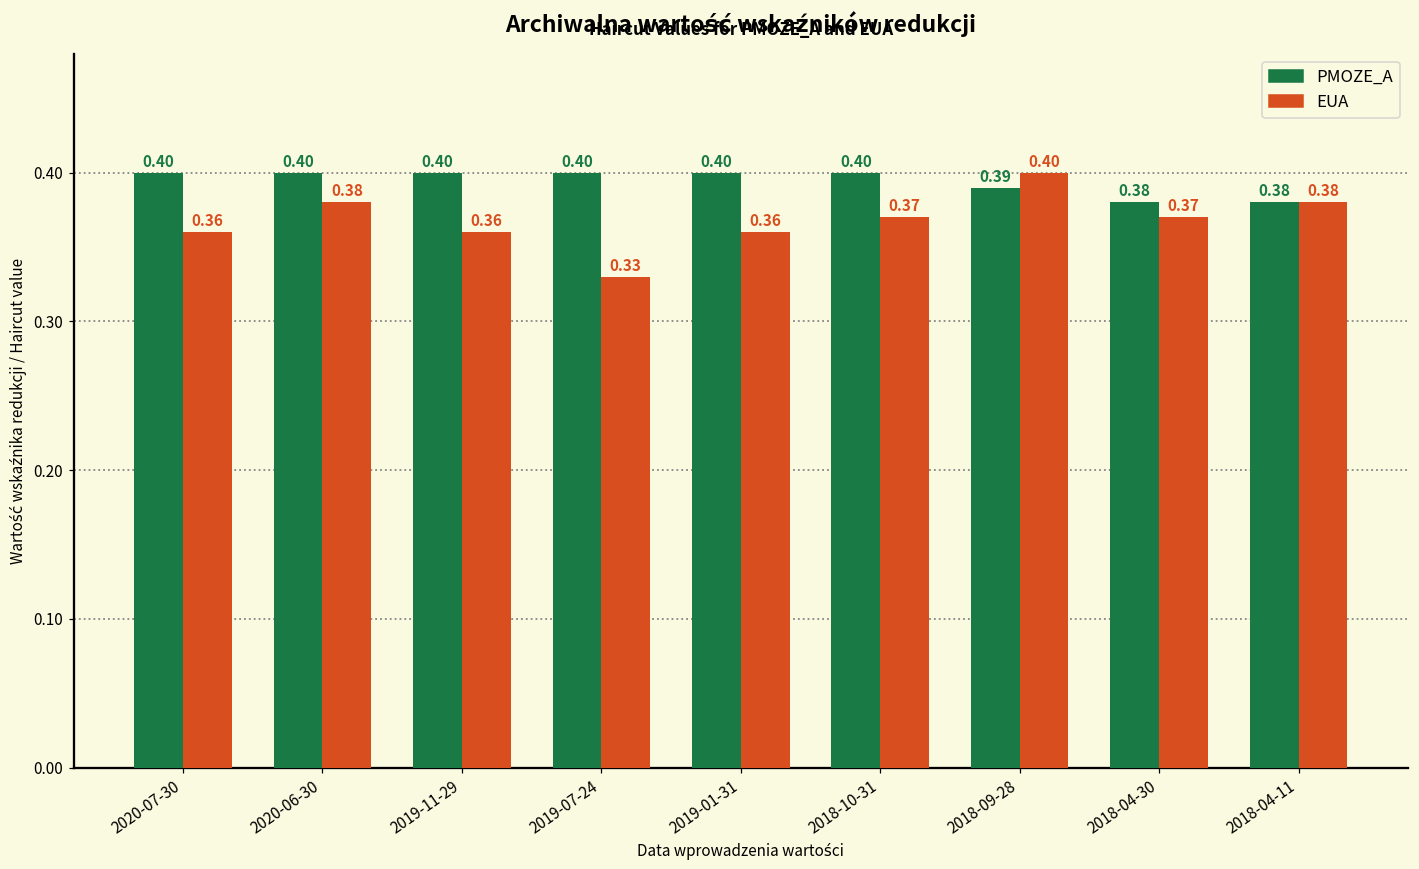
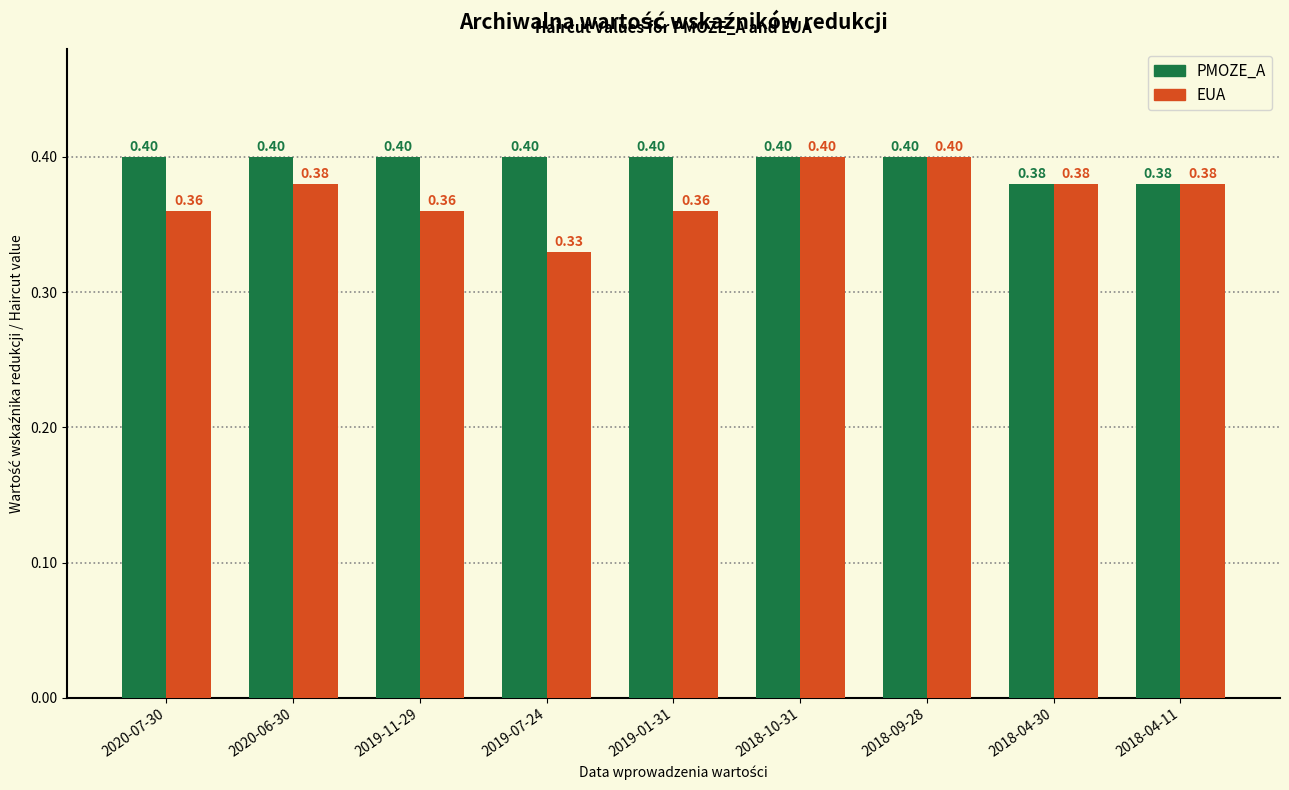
  {
    "PMOZE_A": {
      "2020-07-30": 0.40,
      "2020-06-30": 0.40,
      "2019-11-29": 0.40,
      "2019-07-24": 0.40,
      "2019-01-31": 0.40,
      "2018-10-31": 0.40,
-     "2018-09-28": 0.39,
+     "2018-09-28": 0.40,
      "2018-04-30": 0.38,
      "2018-04-11": 0.38
    },
    "EUA": {
      "2020-07-30": 0.36,
      "2020-06-30": 0.38,
      "2019-11-29": 0.36,
      "2019-07-24": 0.33,
      "2019-01-31": 0.36,
-     "2018-10-31": 0.37,
+     "2018-10-31": 0.40,
      "2018-09-28": 0.40,
-     "2018-04-30": 0.37,
+     "2018-04-30": 0.38,
      "2018-04-11": 0.38
    }
  }
